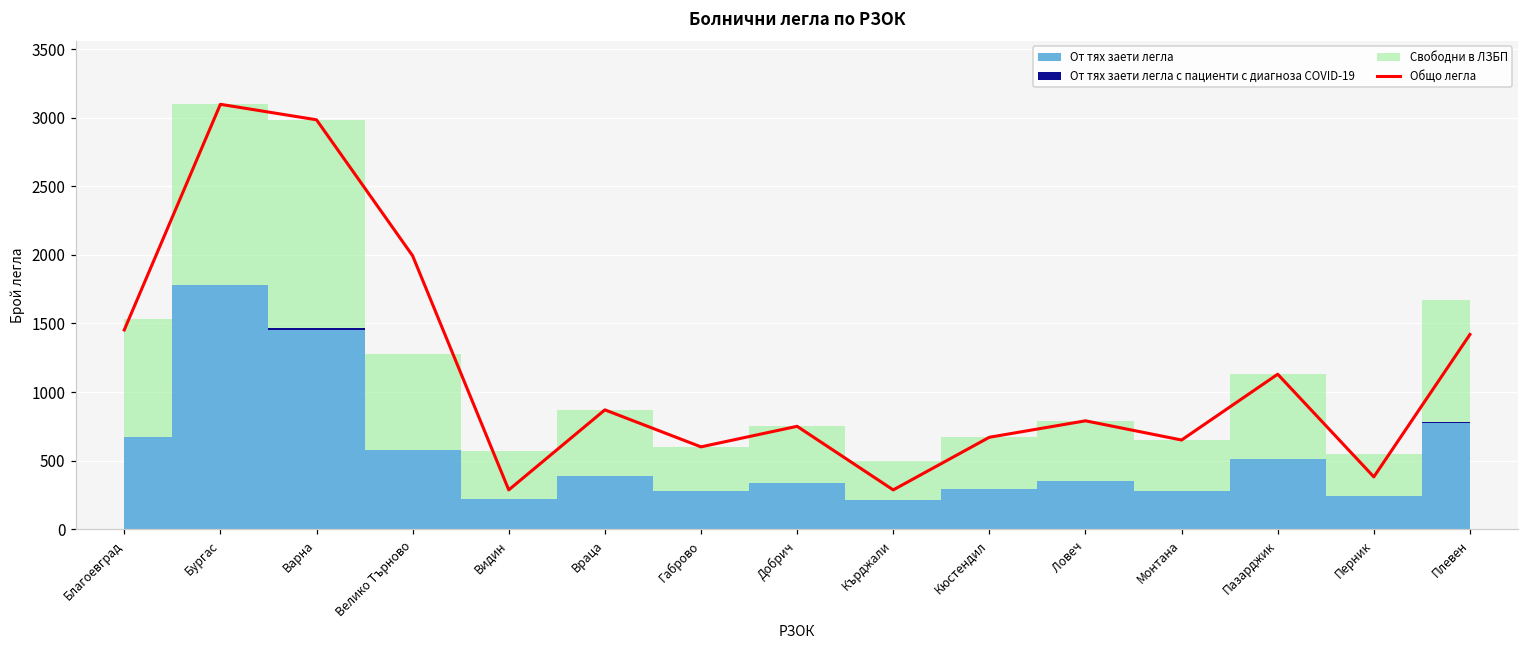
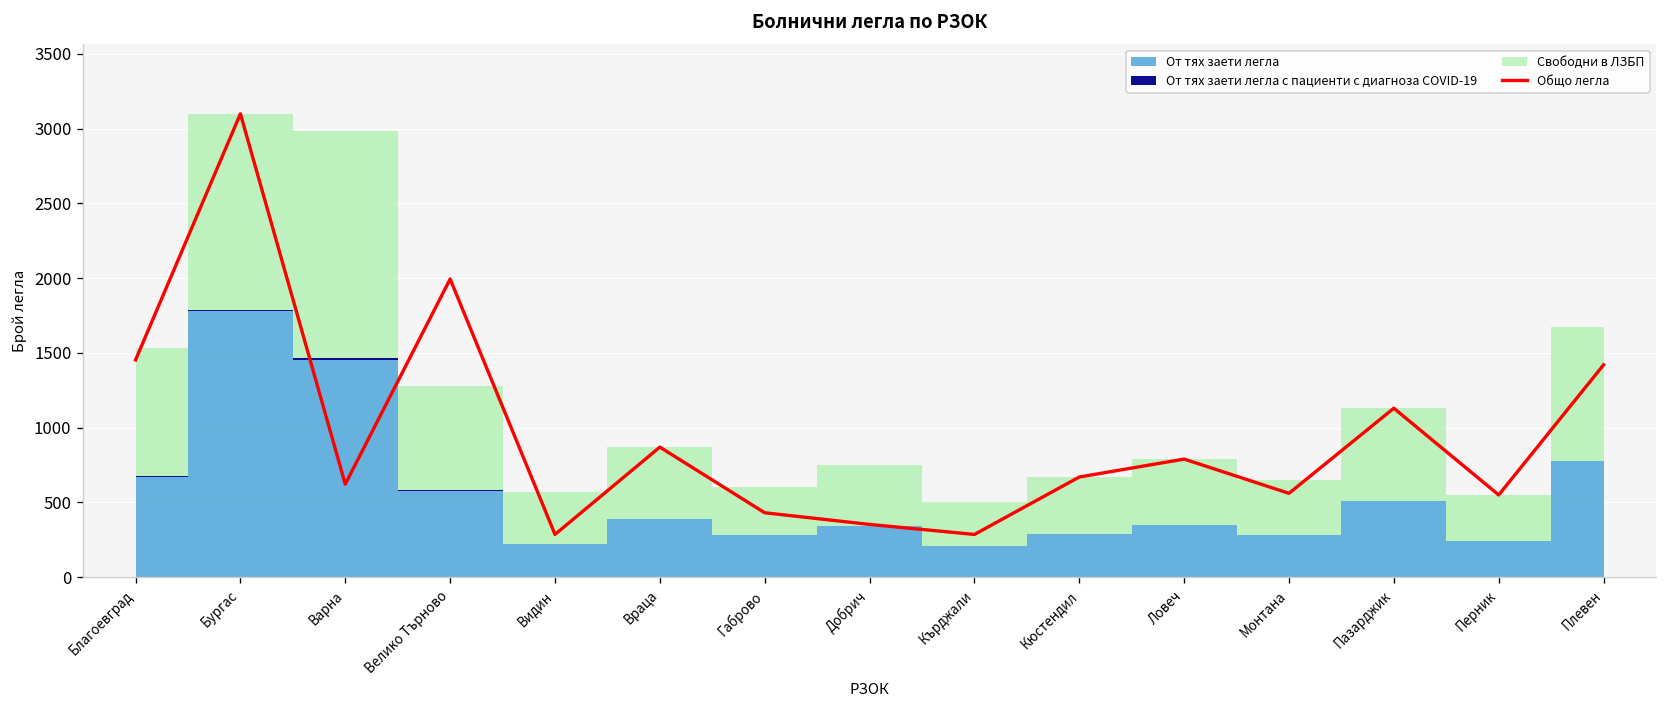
  {
    "Общо легла": {
      "Благоевград": 1450,
      "Бургас": 3100,
-     "Варна": 2990,
+     "Варна": 620,
      "Велико Търново": 1990,
      "Видин": 290,
      "Враца": 870,
-     "Габрово": 600,
-     "Добрич": 750,
+     "Габрово": 430,
+     "Добрич": 350,
      "Кърджали": 290,
      "Кюстендил": 670,
      "Ловеч": 790,
-     "Монтана": 650,
+     "Монтана": 560,
      "Пазарджик": 1130,
-     "Перник": 380,
+     "Перник": 550,
      "Плевен": 1420
    }
  }
